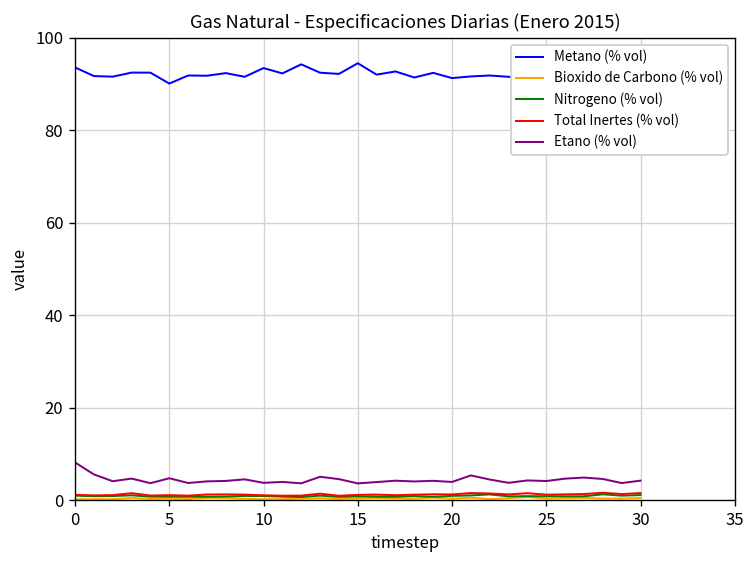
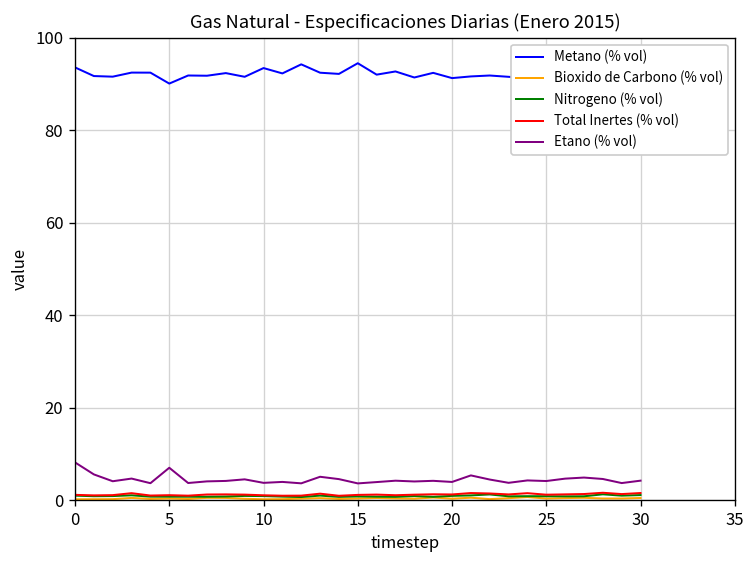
  {
    "Metano (% vol)": {
      "0": 94,
      "5": 90
    },
    "Bioxido de Carbono (% vol)": {
      "0": 0
    },
    "Etano (% vol)": {
      "0": 8,
-     "5": 5
+     "5": 7
    }
  }
